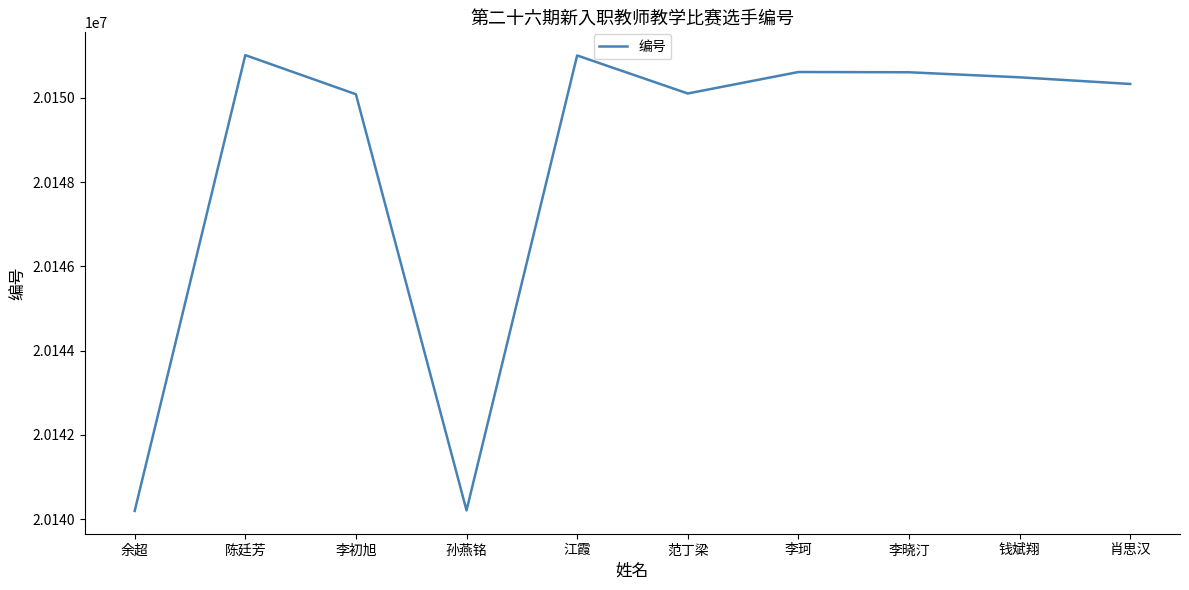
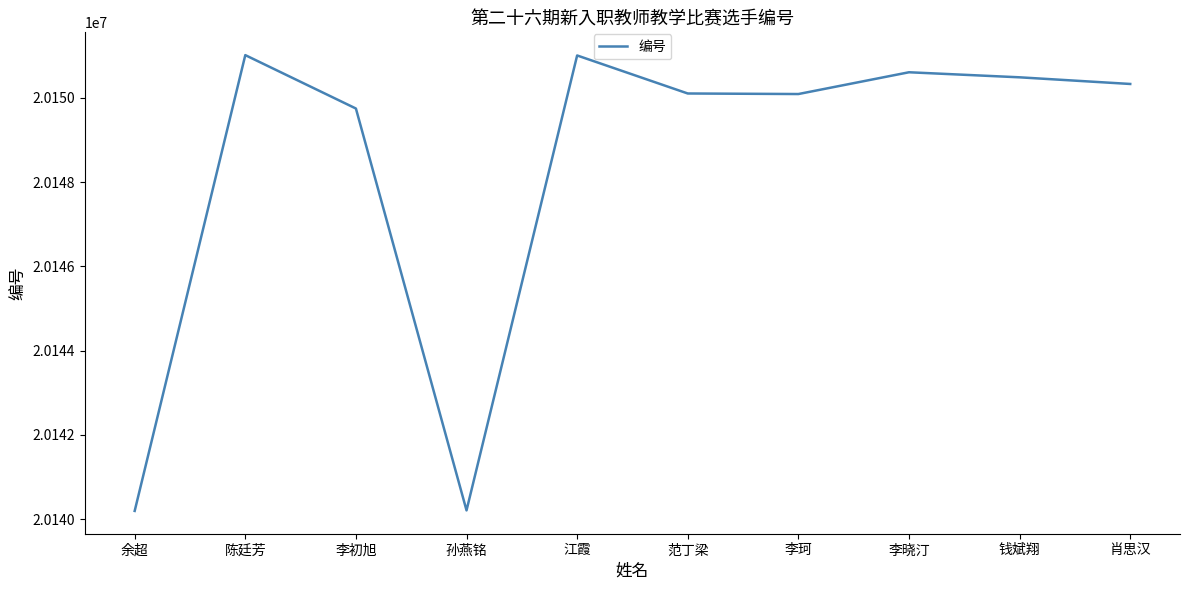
  {
    "余超": 20140200,
    "陈廷芳": 20151000,
-   "李初旭": 20150100,
+   "李初旭": 20149700,
    "孙燕铭": 20140200,
    "江霞": 20151000,
    "范丁梁": 20150100,
-   "李珂": 20150600,
+   "李珂": 20150100,
    "李晓汀": 20150600,
    "钱斌翔": 20150500,
    "肖思汉": 20150300
  }
